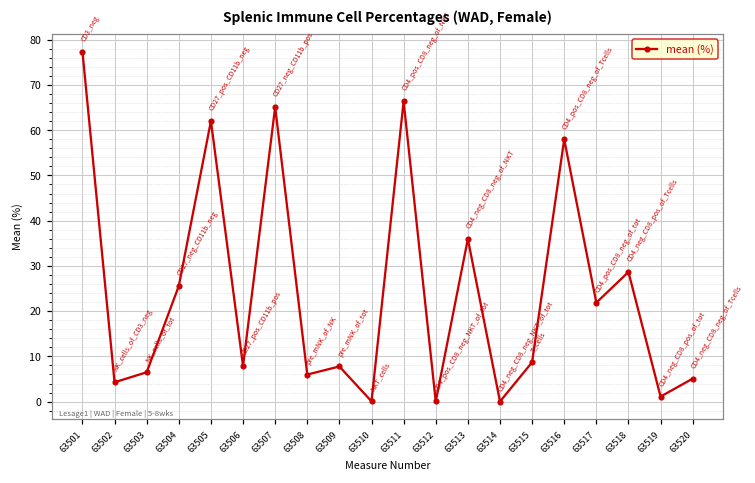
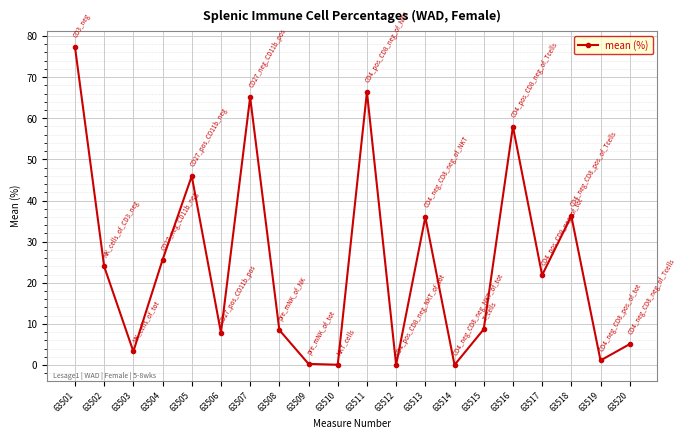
  {
    "63501": 77,
-   "63502": 4,
-   "63503": 6,
+   "63502": 24,
+   "63503": 3,
    "63504": 26,
-   "63505": 62,
+   "63505": 46,
    "63506": 8,
    "63507": 65,
-   "63508": 6,
-   "63509": 8,
+   "63508": 9,
+   "63509": 0,
    "63510": 0,
    "63511": 66,
    "63512": 0,
    "63513": 36,
    "63514": 0,
    "63515": 9,
    "63516": 58,
    "63517": 22,
-   "63518": 29,
+   "63518": 36,
    "63519": 1,
    "63520": 5
  }
